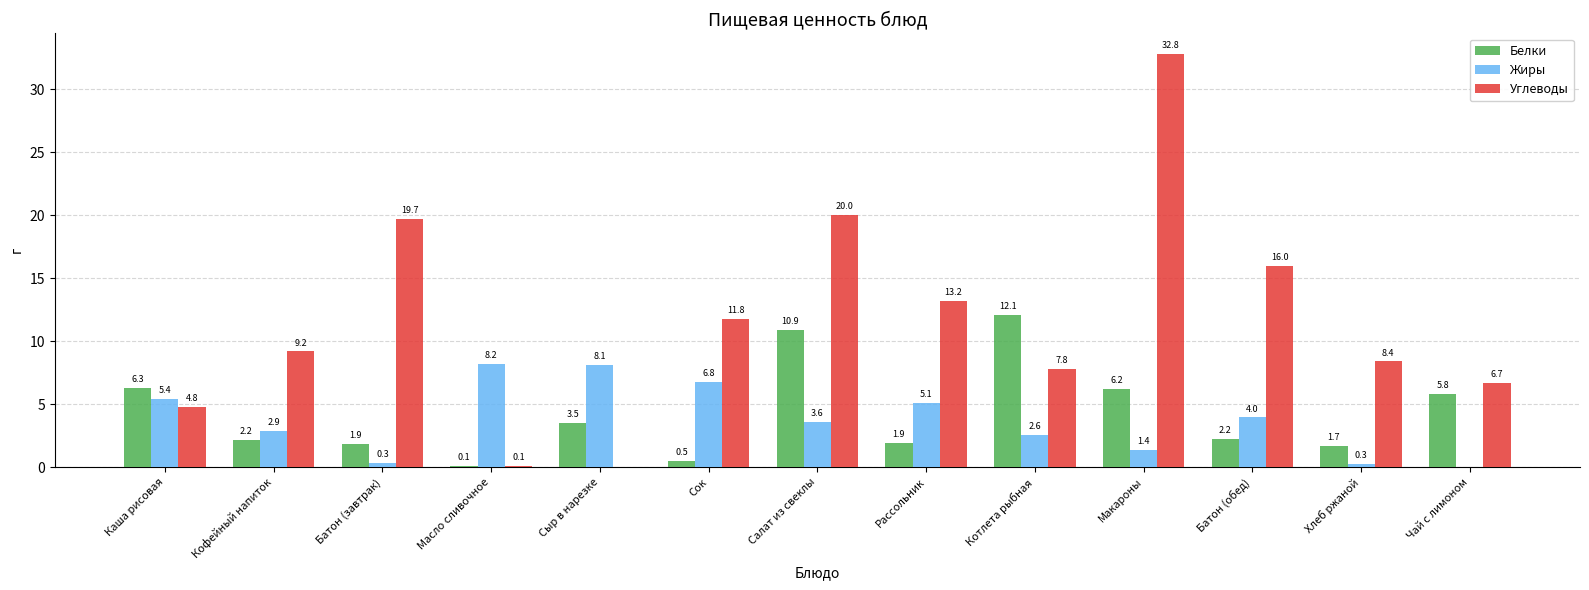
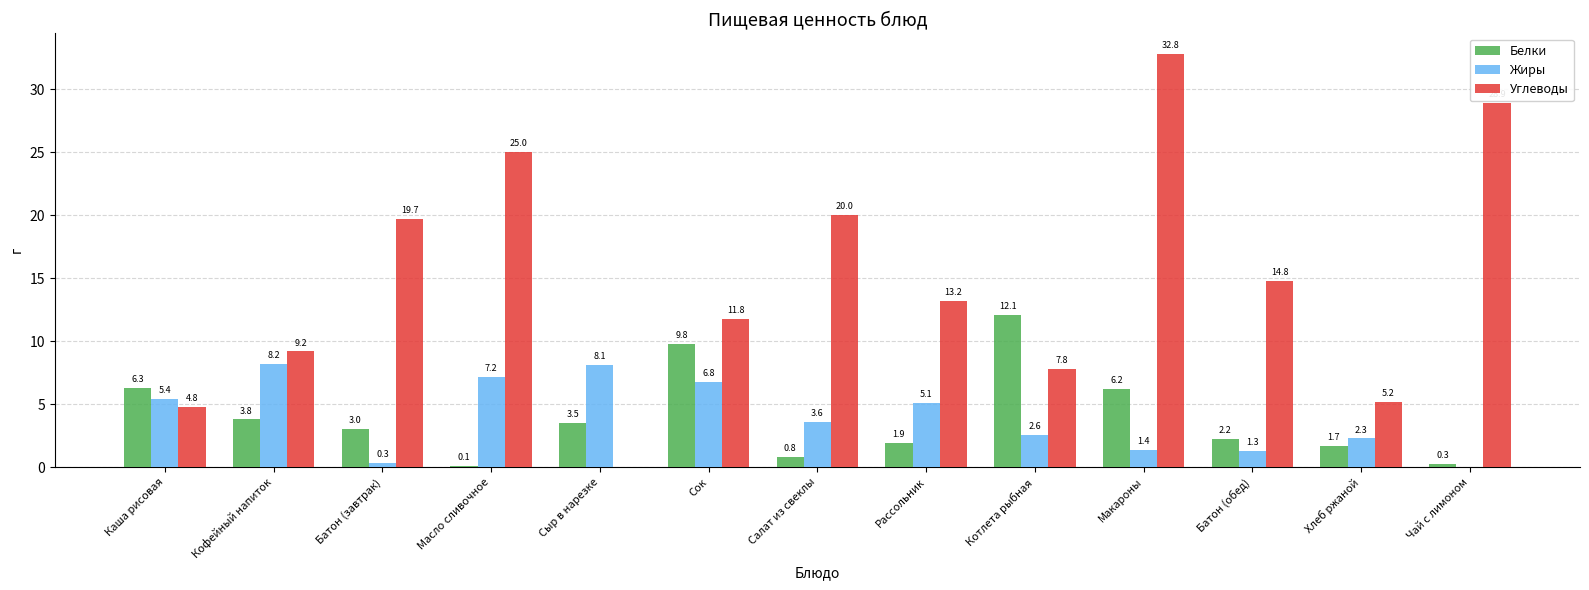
  {
    "Белки": {
      "Каша рисовая": 6.3,
-     "Кофейный напиток": 2.2,
-     "Батон (завтрак)": 1.9,
+     "Кофейный напиток": 3.8,
+     "Батон (завтрак)": 3.0,
      "Масло сливочное": 0.1,
      "Сыр в нарезке": 3.5,
-     "Сок": 0.5,
-     "Салат из свеклы": 10.9,
+     "Сок": 9.8,
+     "Салат из свеклы": 0.8,
      "Рассольник": 1.9,
      "Котлета рыбная": 12.1,
      "Макароны": 6.2,
      "Батон (обед)": 2.2,
      "Хлеб ржаной": 1.7,
-     "Чай с лимоном": 5.8
+     "Чай с лимоном": 0.3
    },
    "Жиры": {
      "Каша рисовая": 5.4,
-     "Кофейный напиток": 2.9,
+     "Кофейный напиток": 8.2,
      "Батон (завтрак)": 0.3,
-     "Масло сливочное": 8.2,
+     "Масло сливочное": 7.2,
      "Сыр в нарезке": 8.1,
      "Сок": 6.8,
      "Салат из свеклы": 3.6,
      "Рассольник": 5.1,
      "Котлета рыбная": 2.6,
      "Макароны": 1.4,
-     "Батон (обед)": 4.0,
-     "Хлеб ржаной": 0.3
+     "Батон (обед)": 1.3,
+     "Хлеб ржаной": 2.3
    },
    "Углеводы": {
      "Каша рисовая": 4.8,
      "Кофейный напиток": 9.2,
      "Батон (завтрак)": 19.7,
-     "Масло сливочное": 0.1,
+     "Масло сливочное": 25.0,
      "Сок": 11.8,
      "Салат из свеклы": 20.0,
      "Рассольник": 13.2,
      "Котлета рыбная": 7.8,
      "Макароны": 32.8,
-     "Батон (обед)": 16.0,
-     "Хлеб ржаной": 8.4,
-     "Чай с лимоном": 6.7
+     "Батон (обед)": 14.8,
+     "Хлеб ржаной": 5.2,
+     "Чай с лимоном": 28.9
    }
  }
